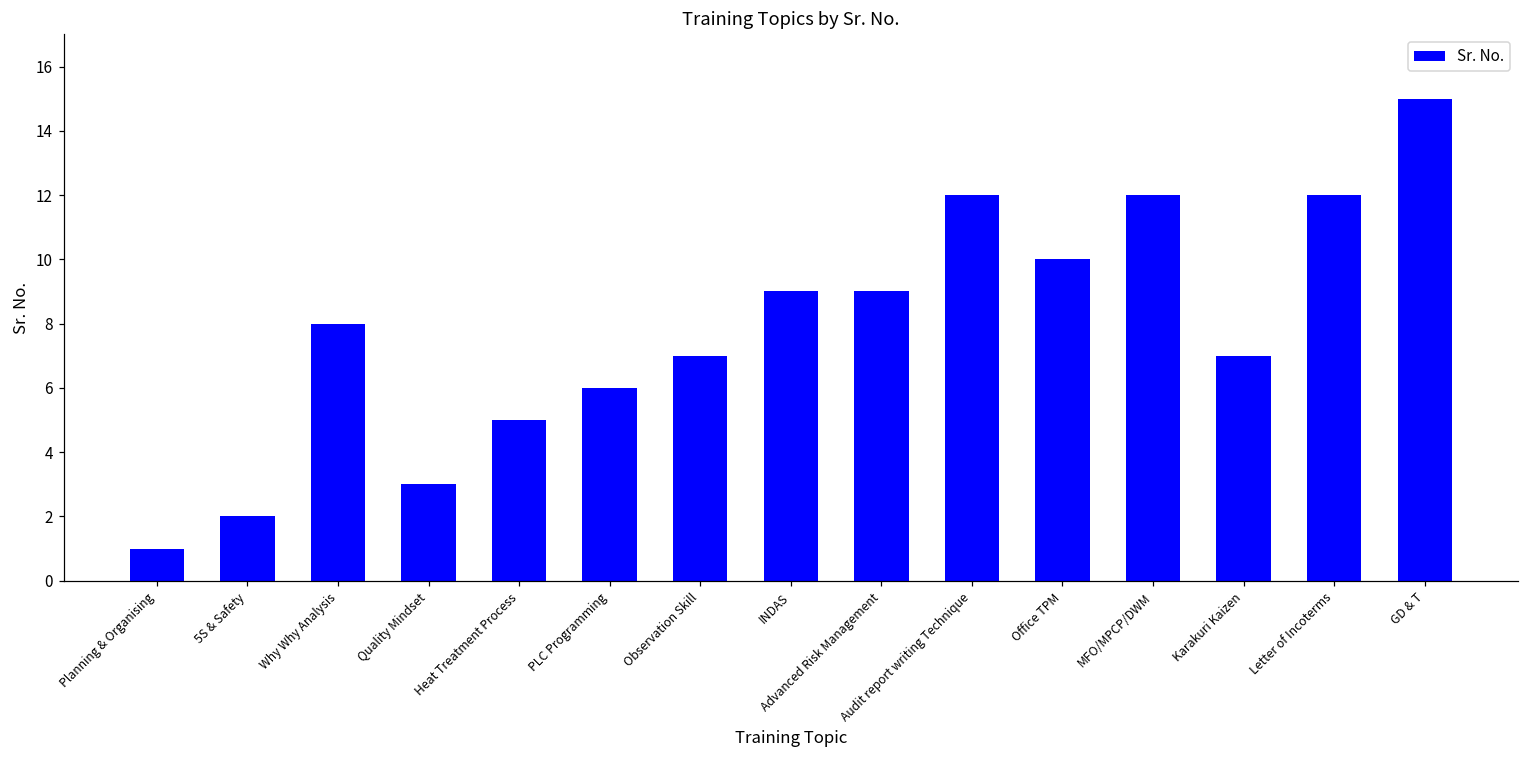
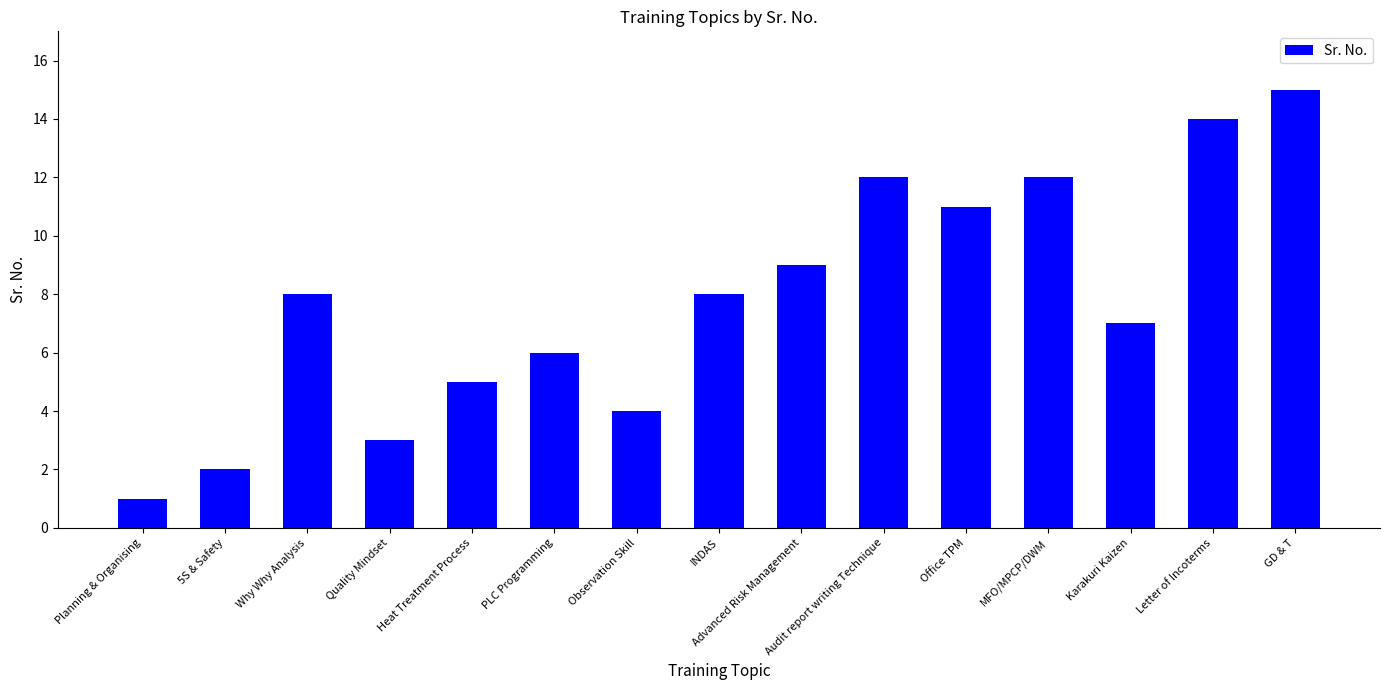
  {
    "Planning & Organising": 1,
    "5S & Safety": 2,
    "Why Why Analysis": 8,
    "Quality Mindset": 3,
    "Heat Treatment Process": 5,
    "PLC Programming": 6,
-   "Observation Skill": 7,
-   "INDAS": 9,
+   "Observation Skill": 4,
+   "INDAS": 8,
    "Advanced Risk Management": 9,
    "Audit report writing Technique": 12,
-   "Office TPM": 10,
+   "Office TPM": 11,
    "MFO/MPCP/DWM": 12,
    "Karakuri Kaizen": 7,
-   "Letter of Incoterms": 12,
+   "Letter of Incoterms": 14,
    "GD & T": 15
  }
